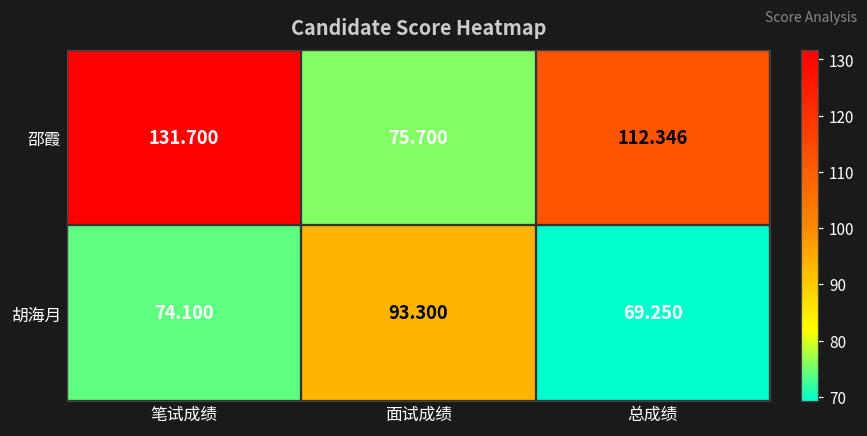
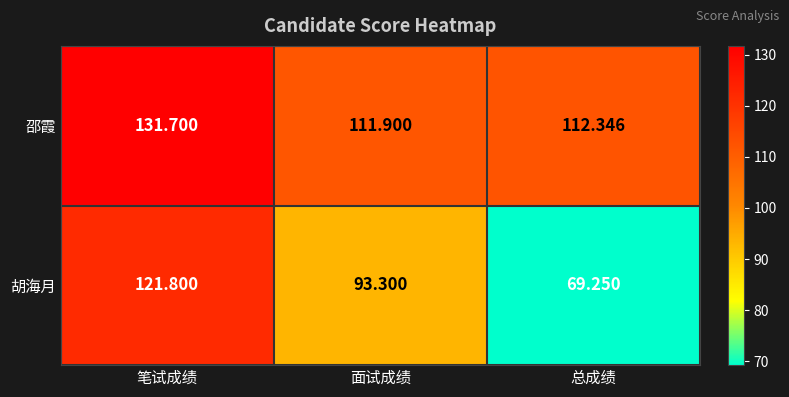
  {
    "邵霞": {
      "笔试成绩": 131.700,
-     "面试成绩": 75.700,
+     "面试成绩": 111.900,
      "总成绩": 112.346
    },
    "胡海月": {
-     "笔试成绩": 74.100,
+     "笔试成绩": 121.800,
      "面试成绩": 93.300,
      "总成绩": 69.250
    }
  }
